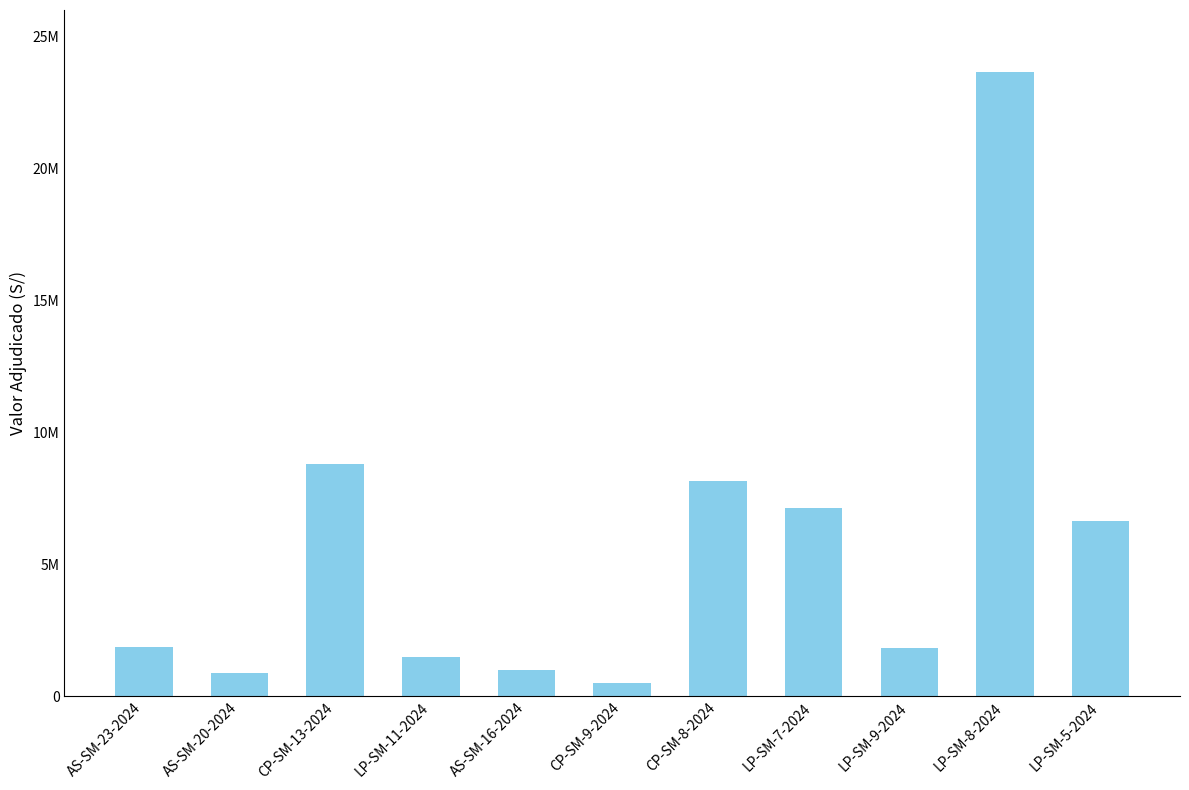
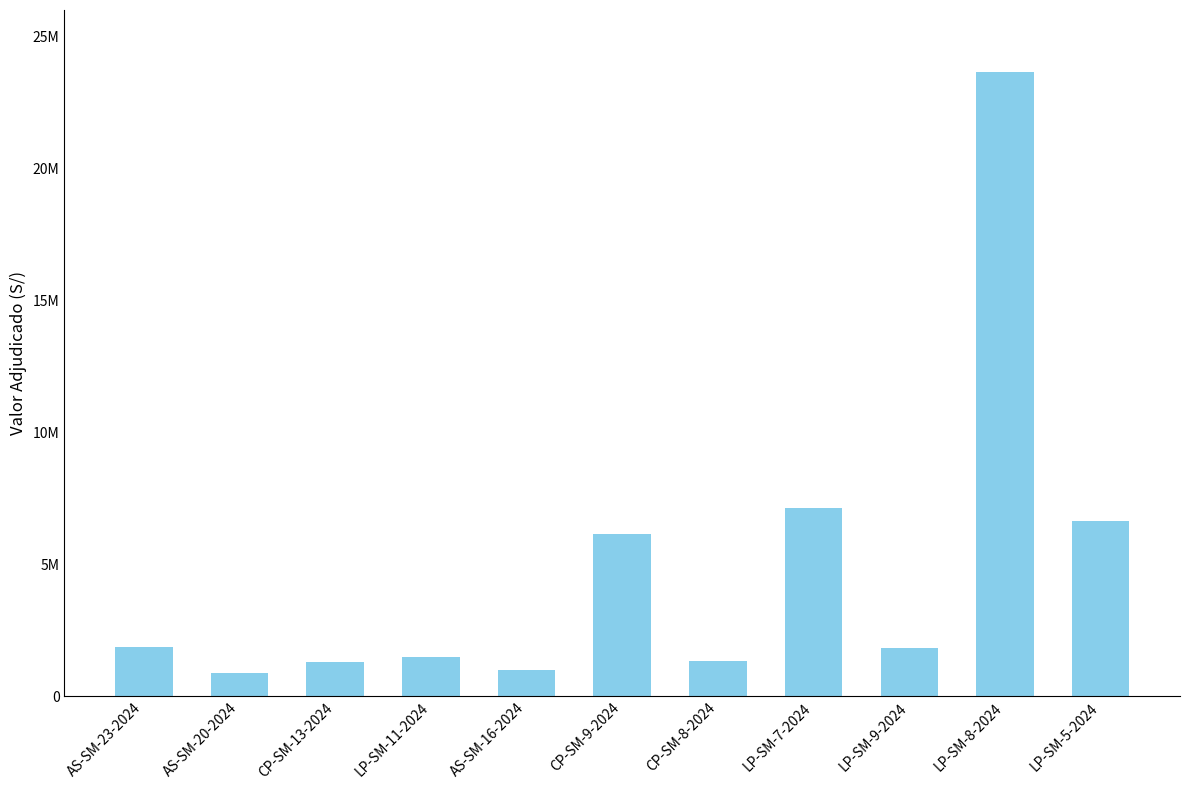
  {
    "AS-SM-23-2024": 1900000,
    "AS-SM-20-2024": 900000,
-   "CP-SM-13-2024": 8800000,
+   "CP-SM-13-2024": 1300000,
    "LP-SM-11-2024": 1500000,
    "AS-SM-16-2024": 1000000,
-   "CP-SM-9-2024": 500000,
-   "CP-SM-8-2024": 8100000,
+   "CP-SM-9-2024": 6200000,
+   "CP-SM-8-2024": 1300000,
    "LP-SM-7-2024": 7100000,
    "LP-SM-9-2024": 1800000,
    "LP-SM-8-2024": 23700000,
    "LP-SM-5-2024": 6600000
  }
